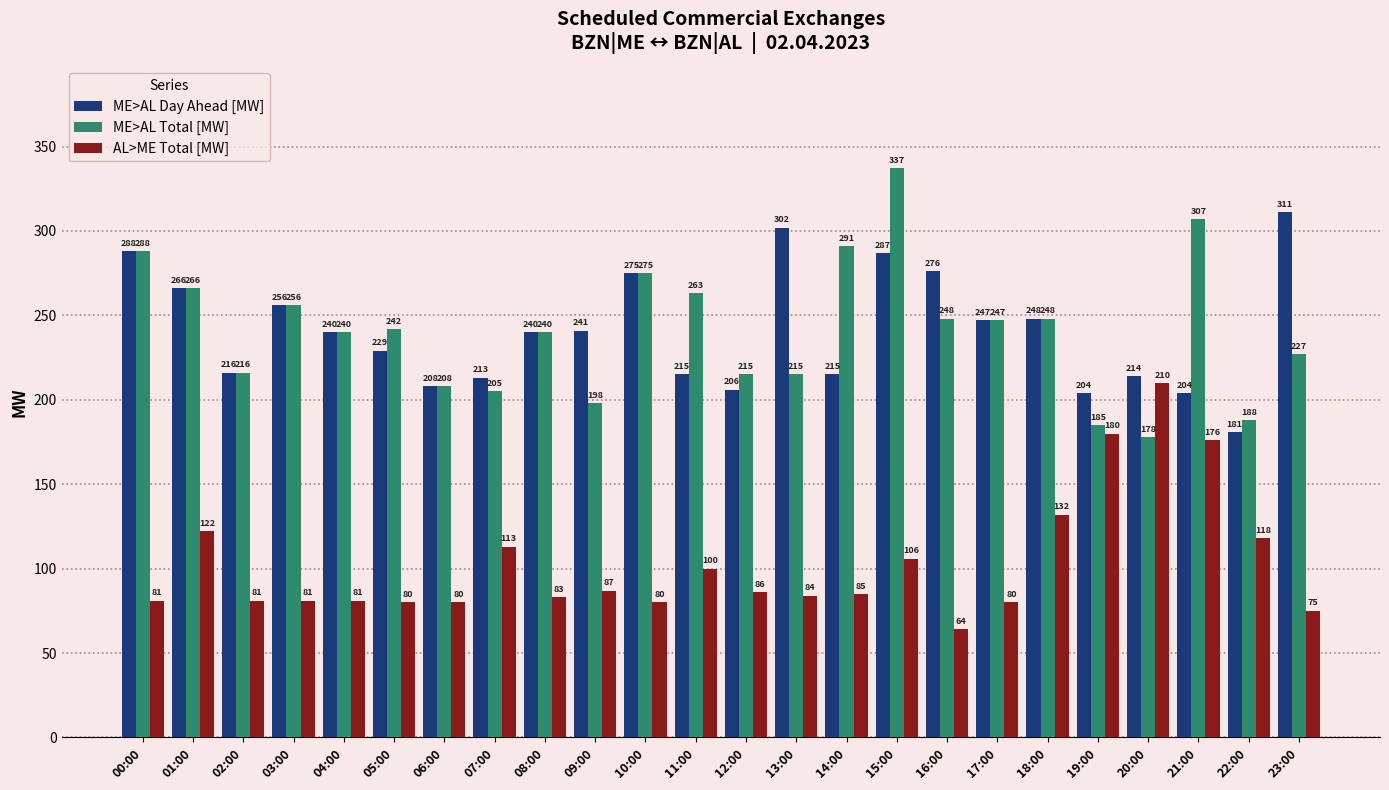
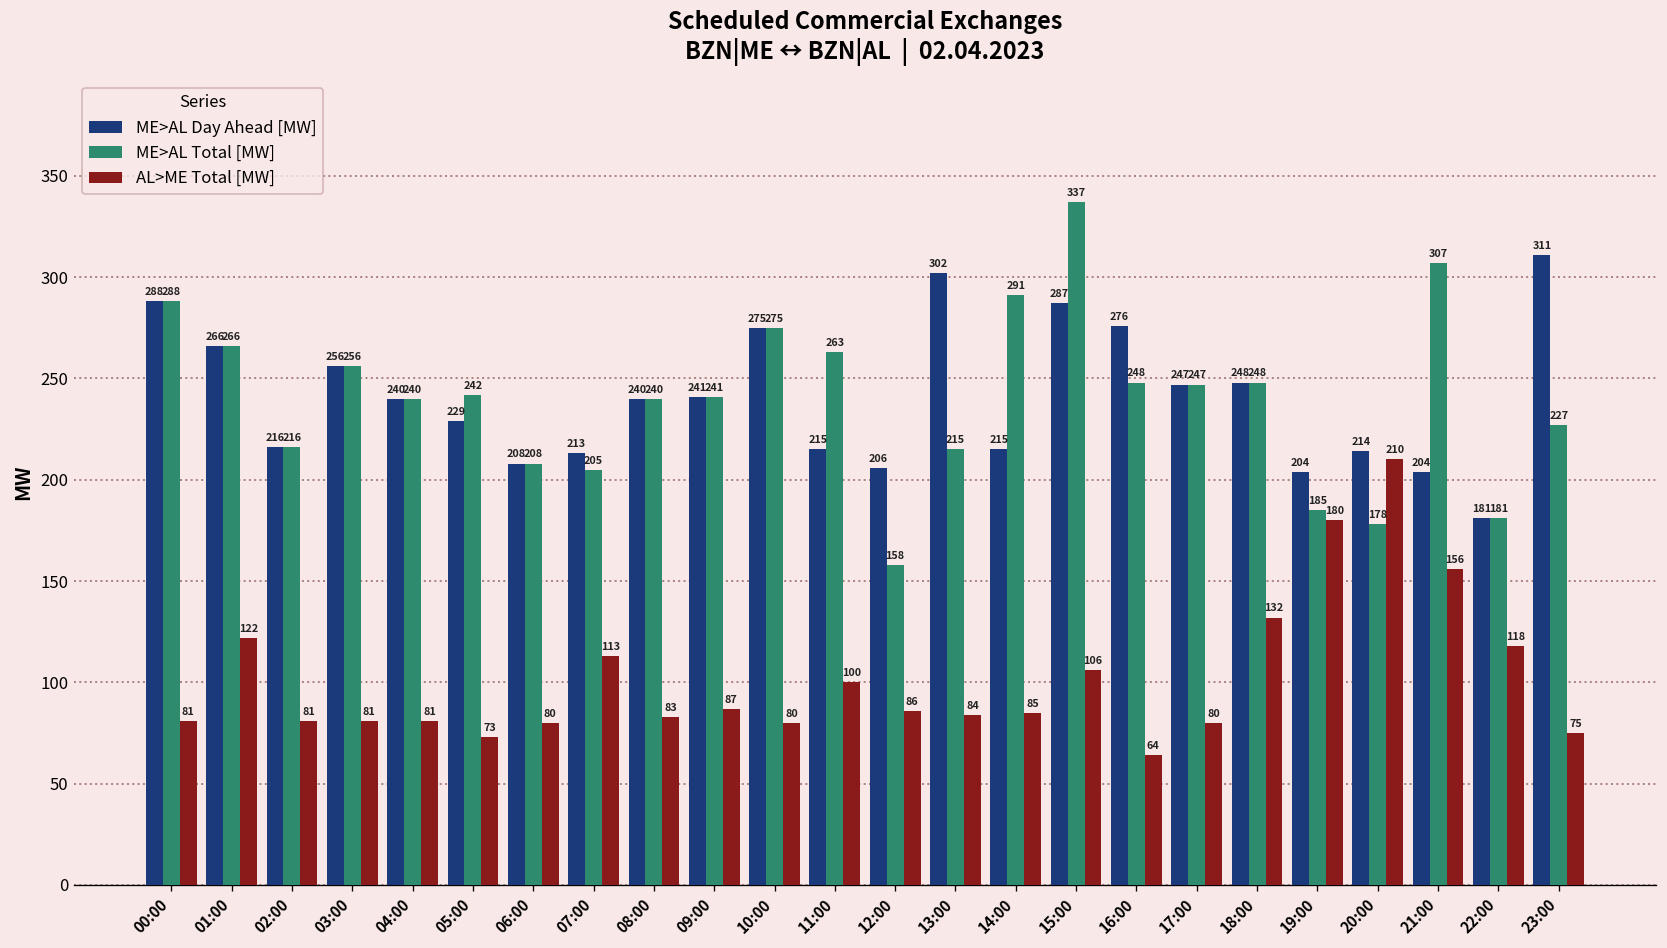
  {
    "ME>AL Day Ahead [MW]": {
      "00:00": 288,
      "01:00": 266,
      "02:00": 216,
      "03:00": 256,
      "04:00": 240,
      "05:00": 229,
      "06:00": 208,
      "07:00": 213,
      "08:00": 240,
      "09:00": 241,
      "10:00": 275,
      "11:00": 215,
      "12:00": 206,
      "13:00": 302,
      "14:00": 215,
      "15:00": 287,
      "16:00": 276,
      "17:00": 247,
      "18:00": 248,
      "19:00": 204,
      "20:00": 214,
      "21:00": 204,
      "22:00": 181,
      "23:00": 311
    },
    "ME>AL Total [MW]": {
      "00:00": 288,
      "01:00": 266,
      "02:00": 216,
      "03:00": 256,
      "04:00": 240,
      "05:00": 242,
      "06:00": 208,
      "07:00": 205,
      "08:00": 240,
-     "09:00": 198,
+     "09:00": 241,
      "10:00": 275,
      "11:00": 263,
-     "12:00": 215,
+     "12:00": 158,
      "13:00": 215,
      "14:00": 291,
      "15:00": 337,
      "16:00": 248,
      "17:00": 247,
      "18:00": 248,
      "19:00": 185,
      "20:00": 178,
      "21:00": 307,
-     "22:00": 188,
+     "22:00": 181,
      "23:00": 227
    },
    "AL>ME Total [MW]": {
      "00:00": 81,
      "01:00": 122,
      "02:00": 81,
      "03:00": 81,
      "04:00": 81,
-     "05:00": 80,
+     "05:00": 73,
      "06:00": 80,
      "07:00": 113,
      "08:00": 83,
      "09:00": 87,
      "10:00": 80,
      "11:00": 100,
      "12:00": 86,
      "13:00": 84,
      "14:00": 85,
      "15:00": 106,
      "16:00": 64,
      "17:00": 80,
      "18:00": 132,
      "19:00": 180,
      "20:00": 210,
-     "21:00": 176,
+     "21:00": 156,
      "22:00": 118,
      "23:00": 75
    }
  }
